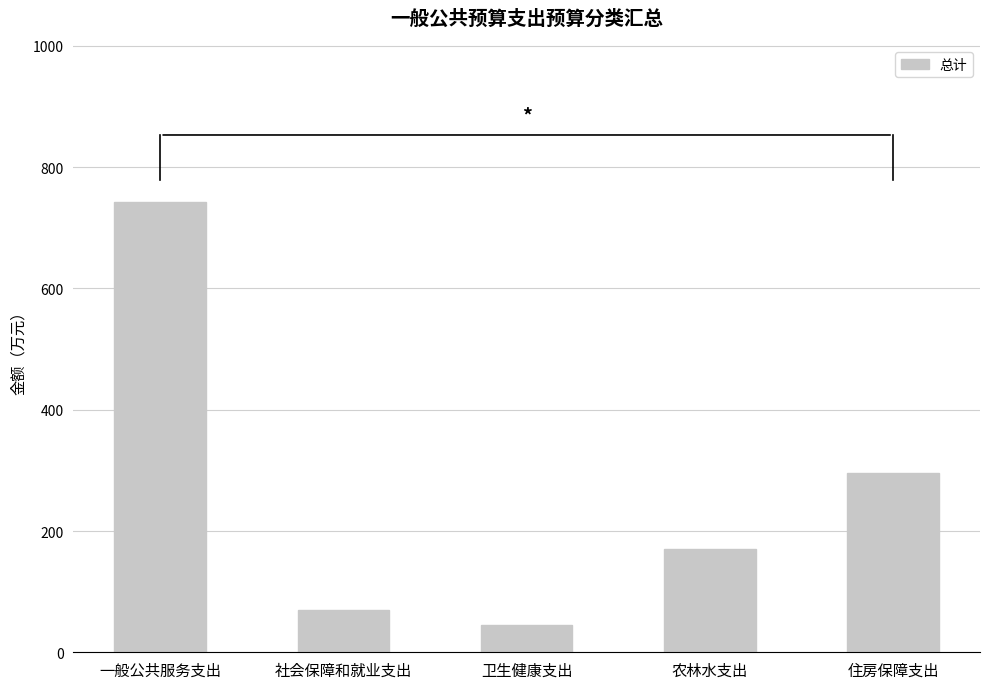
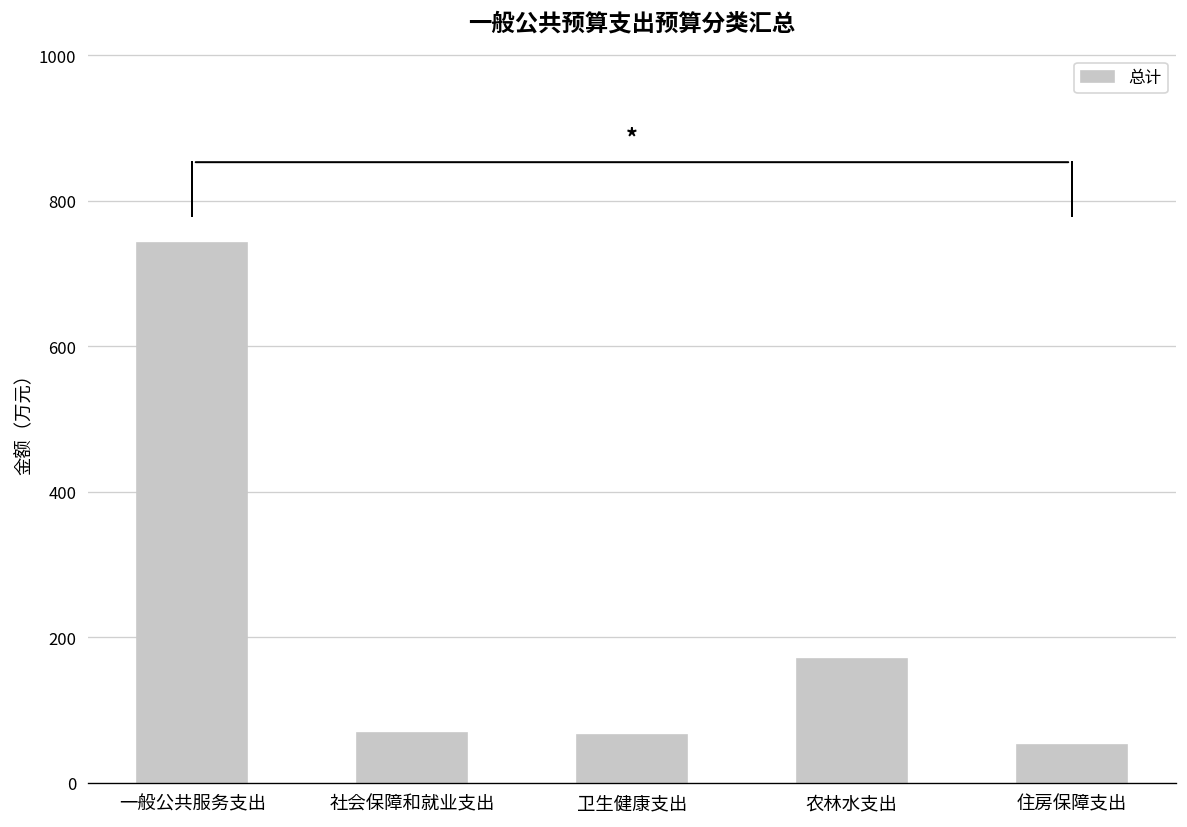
  {
    "总计": {
      "一般公共服务支出": 740,
      "社会保障和就业支出": 70,
-     "卫生健康支出": 50,
+     "卫生健康支出": 70,
      "农林水支出": 170,
-     "住房保障支出": 300
+     "住房保障支出": 50
    }
  }
